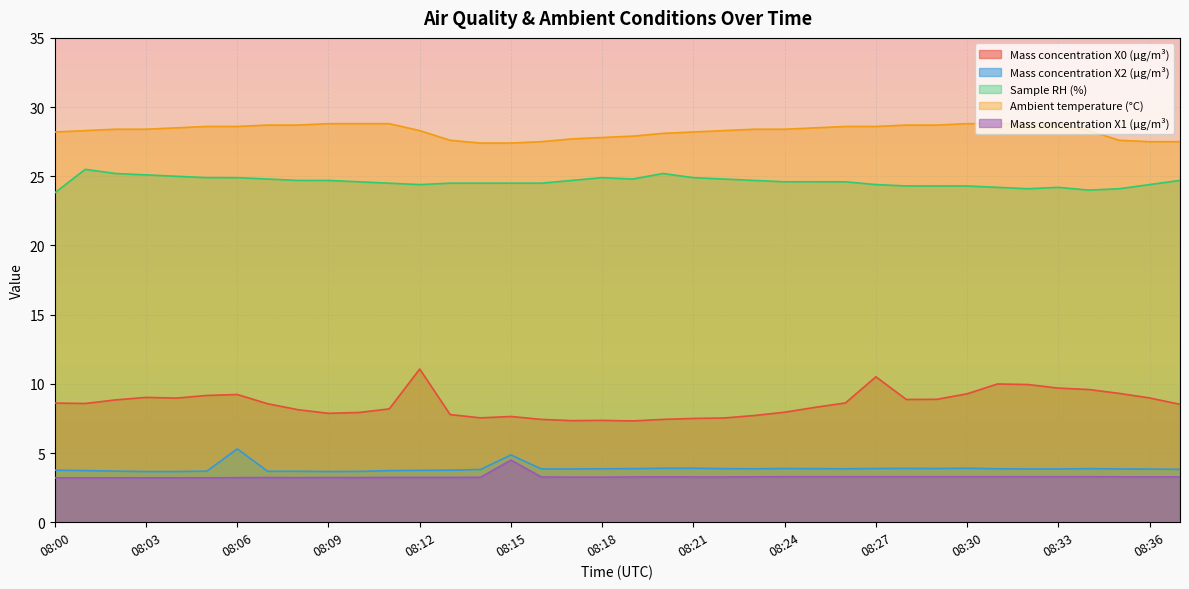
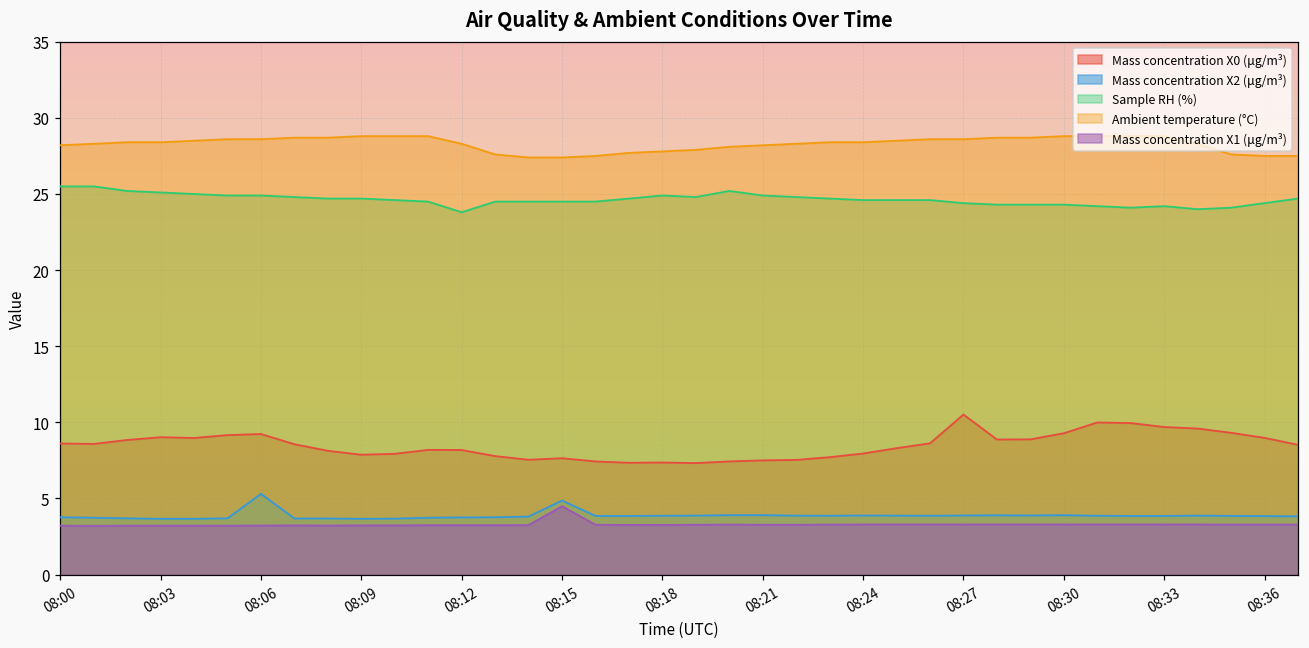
  {
    "Mass concentration X0 (μg/m³)": {
      "08:00": 8.6,
      "08:03": 9.0,
      "08:06": 9.2,
      "08:09": 7.9,
-     "08:12": 11.1,
+     "08:12": 8.2,
      "08:15": 7.6,
      "08:18": 7.4,
      "08:21": 7.5,
      "08:24": 8.0,
      "08:27": 10.5,
      "08:30": 9.3,
      "08:33": 9.7,
      "08:36": 9.0
    },
    "Mass concentration X2 (μg/m³)": {
      "08:00": 3.8,
      "08:03": 3.7,
      "08:06": 5.3,
      "08:09": 3.7,
      "08:12": 3.8,
      "08:15": 4.9,
      "08:18": 3.9,
      "08:21": 3.9,
      "08:24": 3.9,
      "08:27": 3.9,
      "08:30": 3.9,
      "08:33": 3.9,
      "08:36": 3.8
    },
    "Sample RH (%)": {
-     "08:00": 23.8,
+     "08:00": 25.5,
      "08:03": 25.1,
      "08:06": 24.9,
      "08:09": 24.7,
-     "08:12": 24.4,
+     "08:12": 23.8,
      "08:15": 24.5,
      "08:18": 24.9,
      "08:21": 24.9,
      "08:24": 24.6,
      "08:27": 24.4,
      "08:30": 24.3,
      "08:33": 24.2,
      "08:36": 24.4
    },
    "Ambient temperature (°C)": {
      "08:00": 28.2,
      "08:03": 28.4,
      "08:06": 28.6,
      "08:09": 28.8,
      "08:12": 28.3,
      "08:15": 27.4,
      "08:18": 27.8,
      "08:21": 28.2,
      "08:24": 28.4,
      "08:27": 28.6,
      "08:30": 28.8,
      "08:36": 27.5
    },
    "Mass concentration X1 (μg/m³)": {
      "08:00": 3.2,
      "08:03": 3.2,
      "08:06": 3.2,
      "08:09": 3.2,
      "08:12": 3.2,
      "08:15": 4.5,
      "08:18": 3.3,
      "08:21": 3.3,
      "08:24": 3.3,
      "08:27": 3.3,
      "08:30": 3.3,
      "08:33": 3.3,
      "08:36": 3.3
    }
  }
